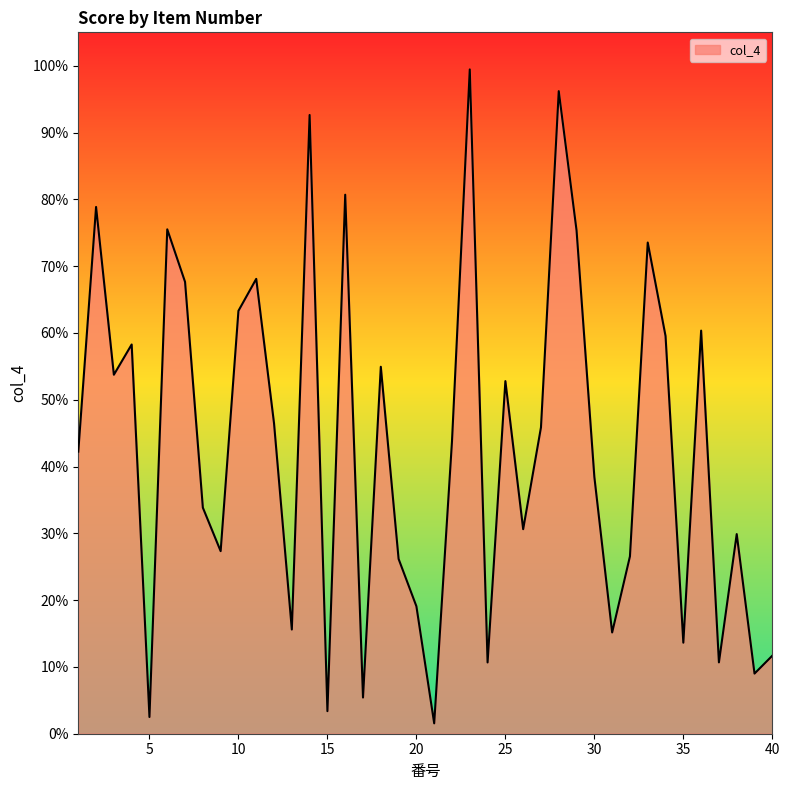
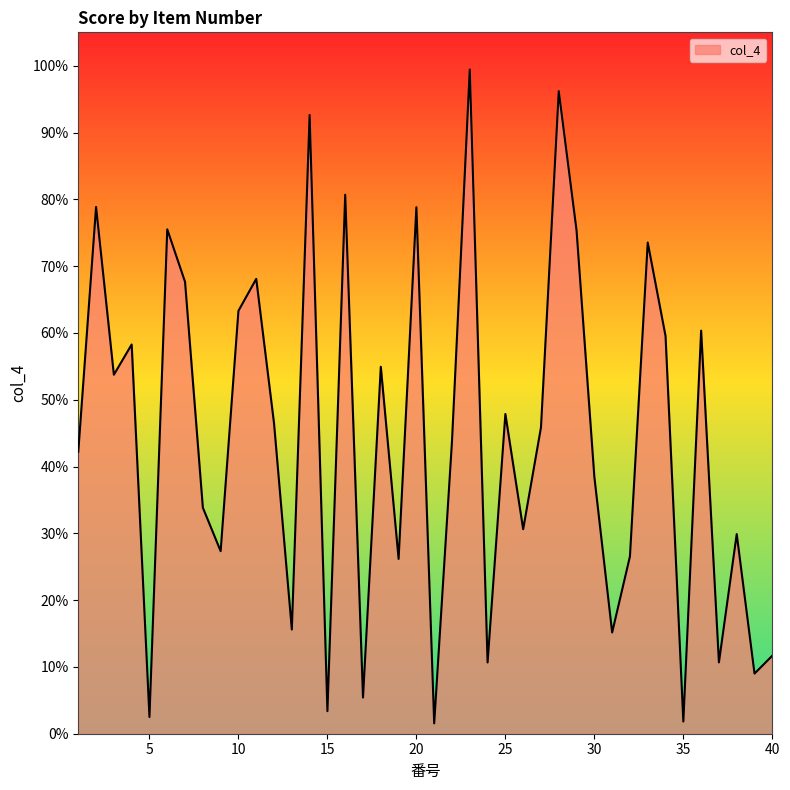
  {
    "5": "3%",
    "10": "63%",
    "15": "3%",
-   "20": "19%",
-   "25": "53%",
+   "20": "79%",
+   "25": "48%",
    "30": "38%",
-   "35": "14%",
+   "35": "2%",
    "40": "12%"
  }
